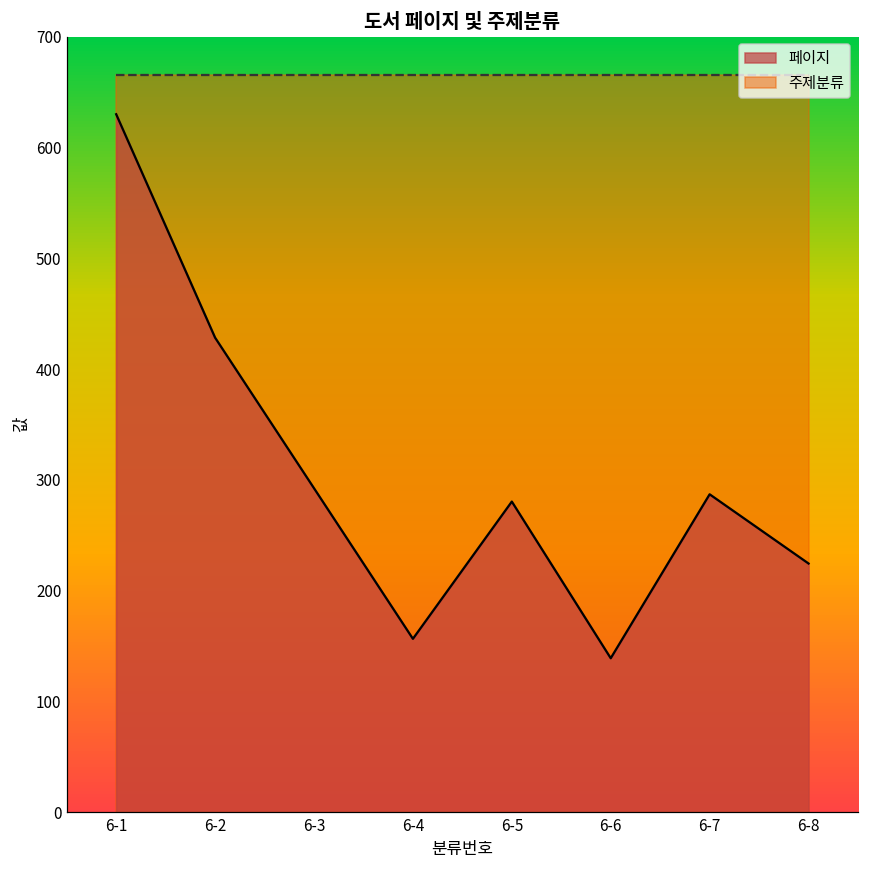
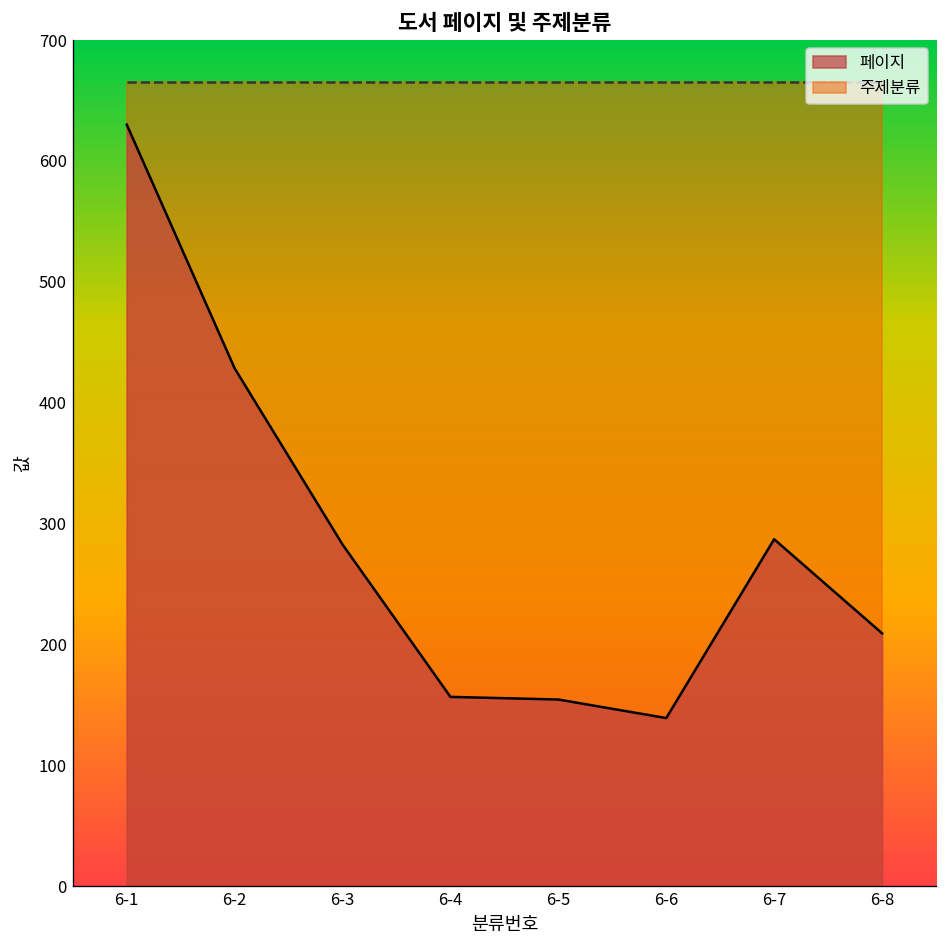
  {
    "페이지": {
      "6-1": 630,
      "6-2": 428,
-     "6-3": 293,
+     "6-3": 283,
      "6-4": 157,
-     "6-5": 280,
+     "6-5": 154,
      "6-6": 139,
      "6-7": 287,
-     "6-8": 225
+     "6-8": 209
    },
    "주제분류": {
      "6-1": 665,
      "6-2": 665,
      "6-3": 665,
      "6-4": 665,
      "6-5": 665,
      "6-6": 665,
      "6-7": 665
    }
  }
